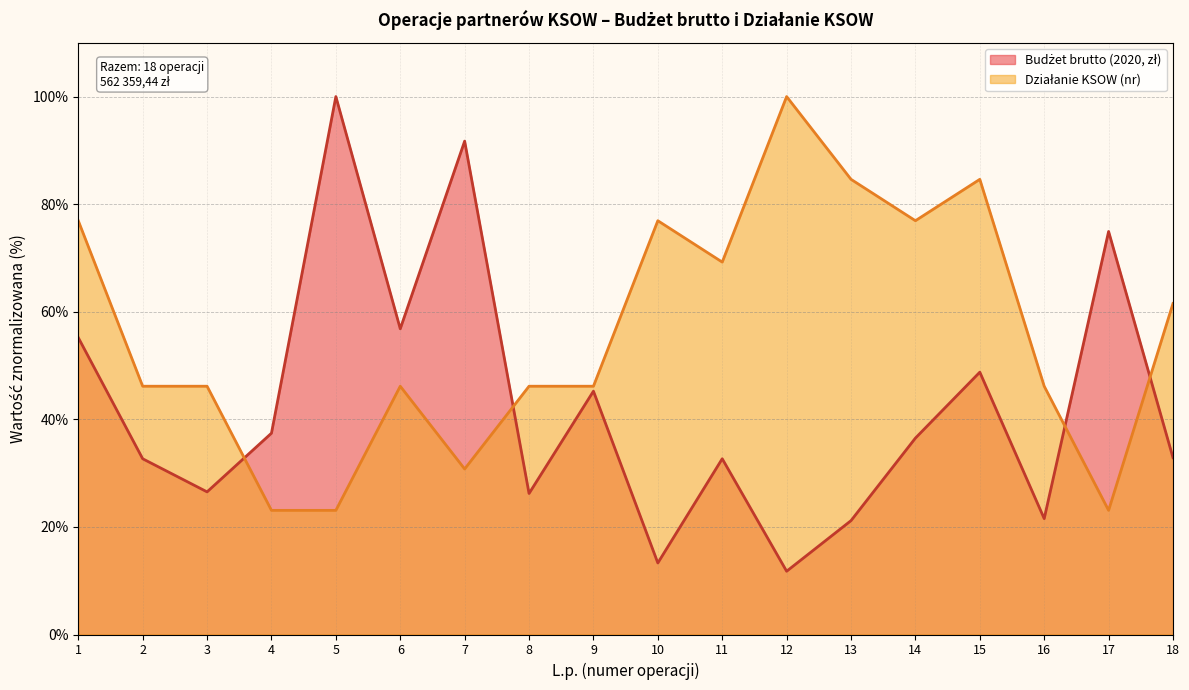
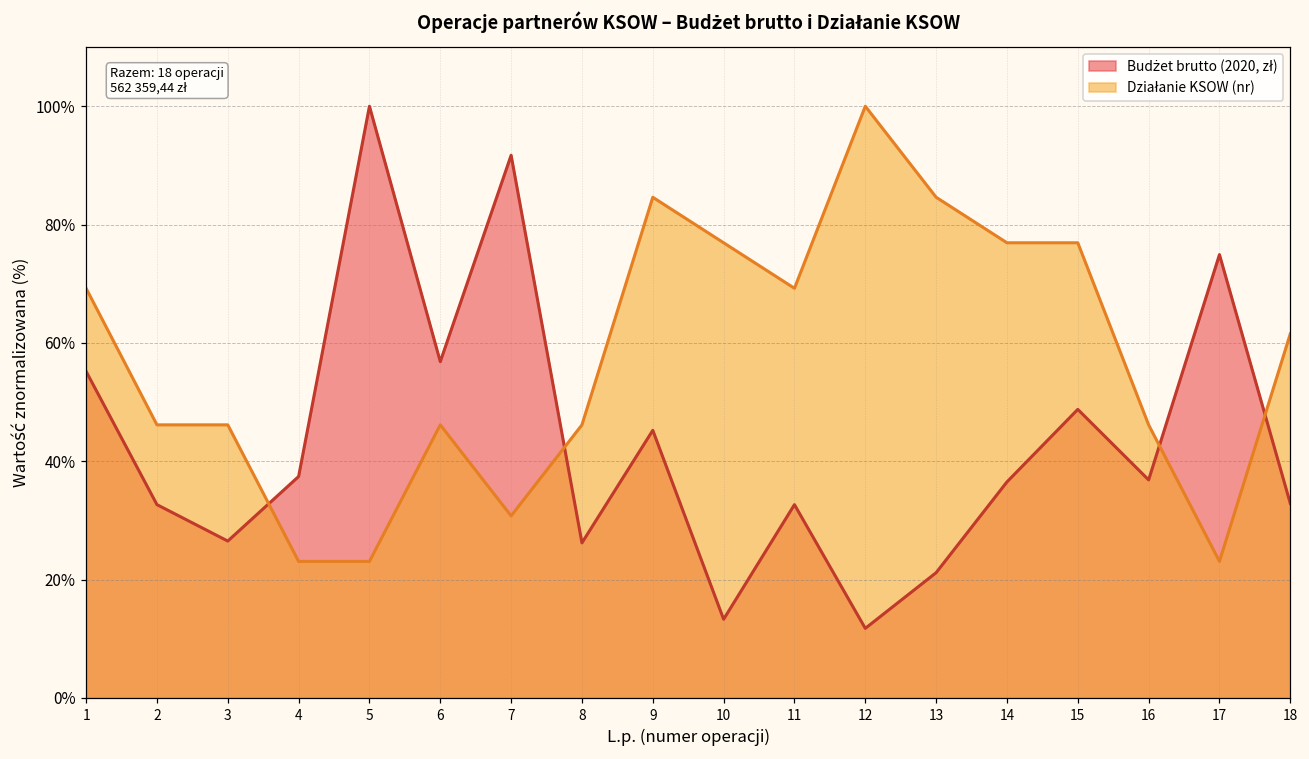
  {
    "Budżet brutto (2020, zł)": {
      "1": "55%",
      "2": "33%",
      "3": "27%",
      "4": "37%",
      "5": "100%",
      "6": "57%",
      "7": "92%",
      "8": "26%",
      "9": "45%",
      "10": "13%",
      "11": "33%",
      "12": "12%",
      "13": "21%",
      "14": "37%",
      "15": "49%",
-     "16": "22%",
+     "16": "37%",
      "17": "75%",
      "18": "33%"
    },
    "Działanie KSOW (nr)": {
-     "1": "77%",
+     "1": "69%",
      "2": "46%",
      "3": "46%",
      "4": "23%",
      "5": "23%",
      "6": "46%",
      "7": "31%",
      "8": "46%",
-     "9": "46%",
+     "9": "85%",
      "10": "77%",
      "11": "69%",
      "12": "100%",
      "13": "85%",
      "14": "77%",
-     "15": "85%",
+     "15": "77%",
      "16": "46%",
      "17": "23%",
      "18": "62%"
    }
  }
